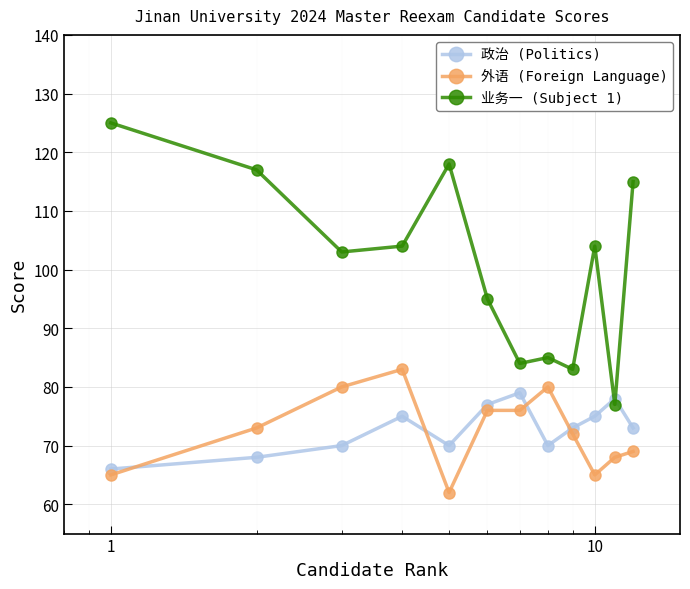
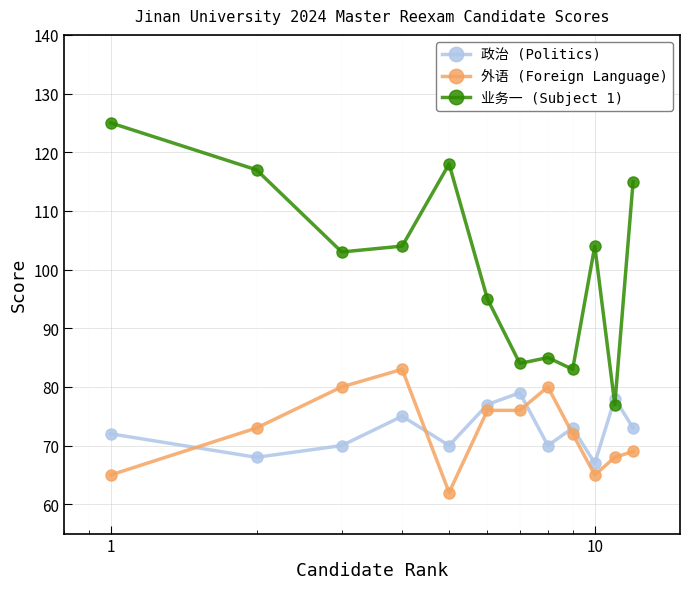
  {
    "政治 (Politics)": {
-     "1": 66,
-     "10": 75
+     "1": 72,
+     "10": 67
    },
    "外语 (Foreign Language)": {
      "1": 65,
      "10": 65
    },
    "业务一 (Subject 1)": {
      "1": 125,
      "10": 104
    }
  }
